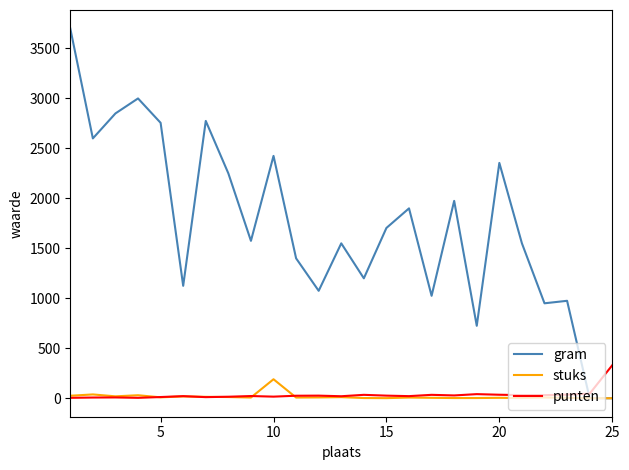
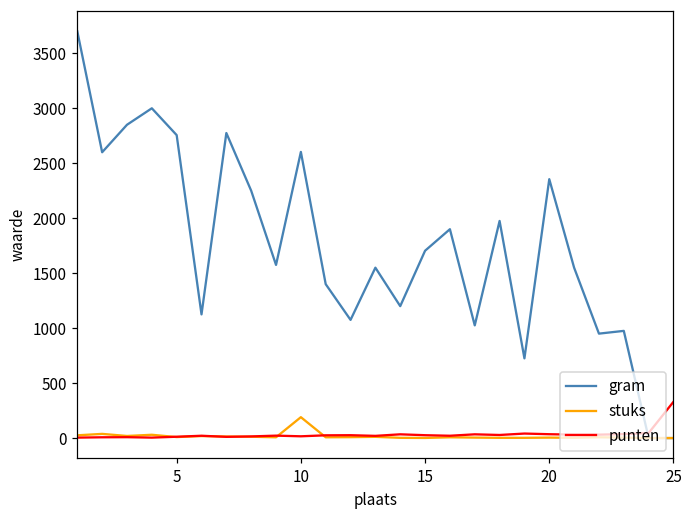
  {
    "gram": {
      "5": 2800,
-     "10": 2400,
+     "10": 2600,
      "15": 1700,
      "20": 2400
    },
    "stuks": {
      "10": 200,
      "20": 0
    },
    "punten": {
      "10": 0,
      "20": 0,
      "25": 300
    }
  }
